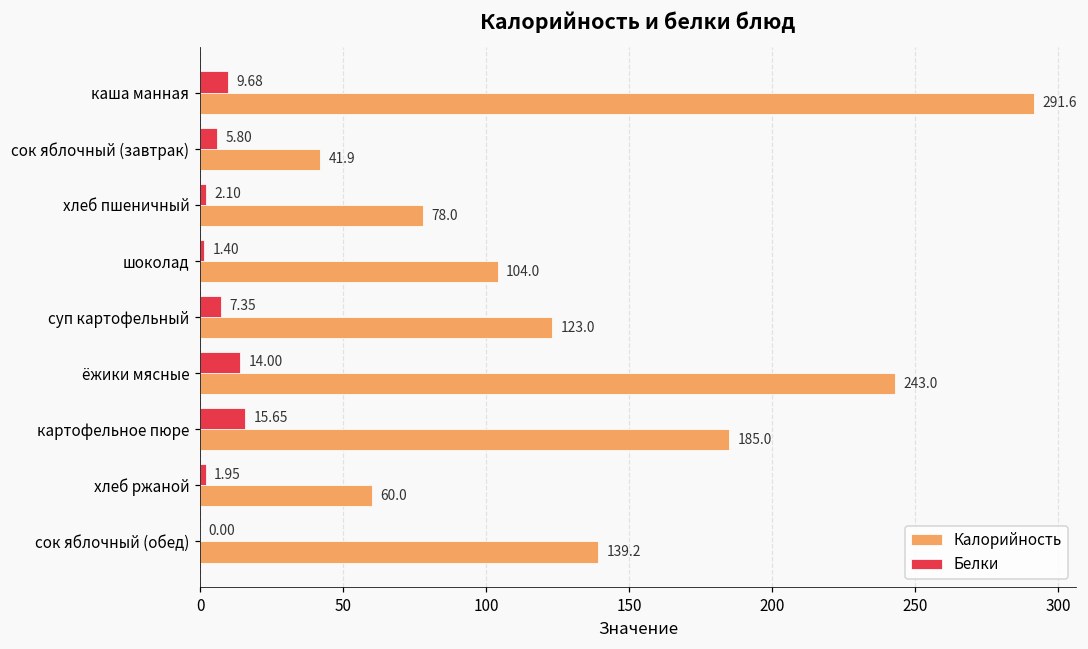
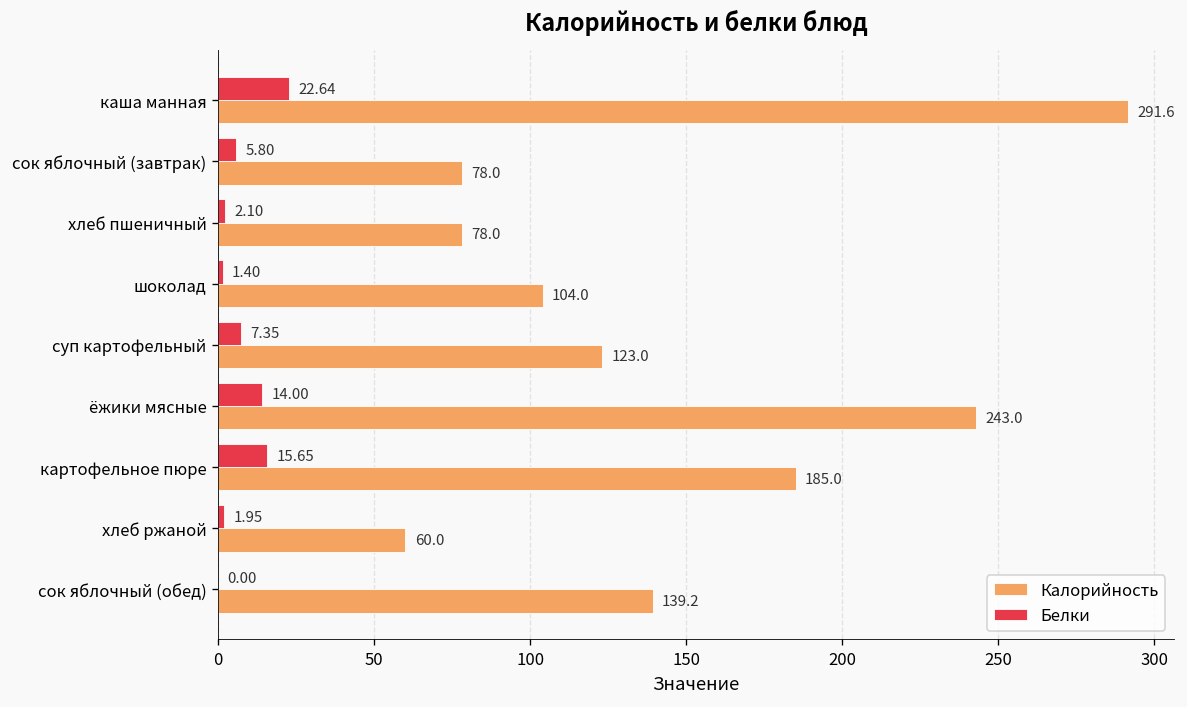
  {
    "Калорийность": {
      "каша манная": 291.6,
-     "сок яблочный (завтрак)": 41.9,
+     "сок яблочный (завтрак)": 78.0,
      "хлеб пшеничный": 78.0,
      "шоколад": 104.0,
      "суп картофельный": 123.0,
      "ёжики мясные": 243.0,
      "картофельное пюре": 185.0,
      "хлеб ржаной": 60.0,
      "сок яблочный (обед)": 139.2
    },
    "Белки": {
-     "каша манная": 9.68,
+     "каша манная": 22.64,
      "сок яблочный (завтрак)": 5.80,
      "хлеб пшеничный": 2.10,
      "шоколад": 1.40,
      "суп картофельный": 7.35,
      "ёжики мясные": 14.00,
      "картофельное пюре": 15.65,
      "хлеб ржаной": 1.95,
      "сок яблочный (обед)": 0.00
    }
  }
